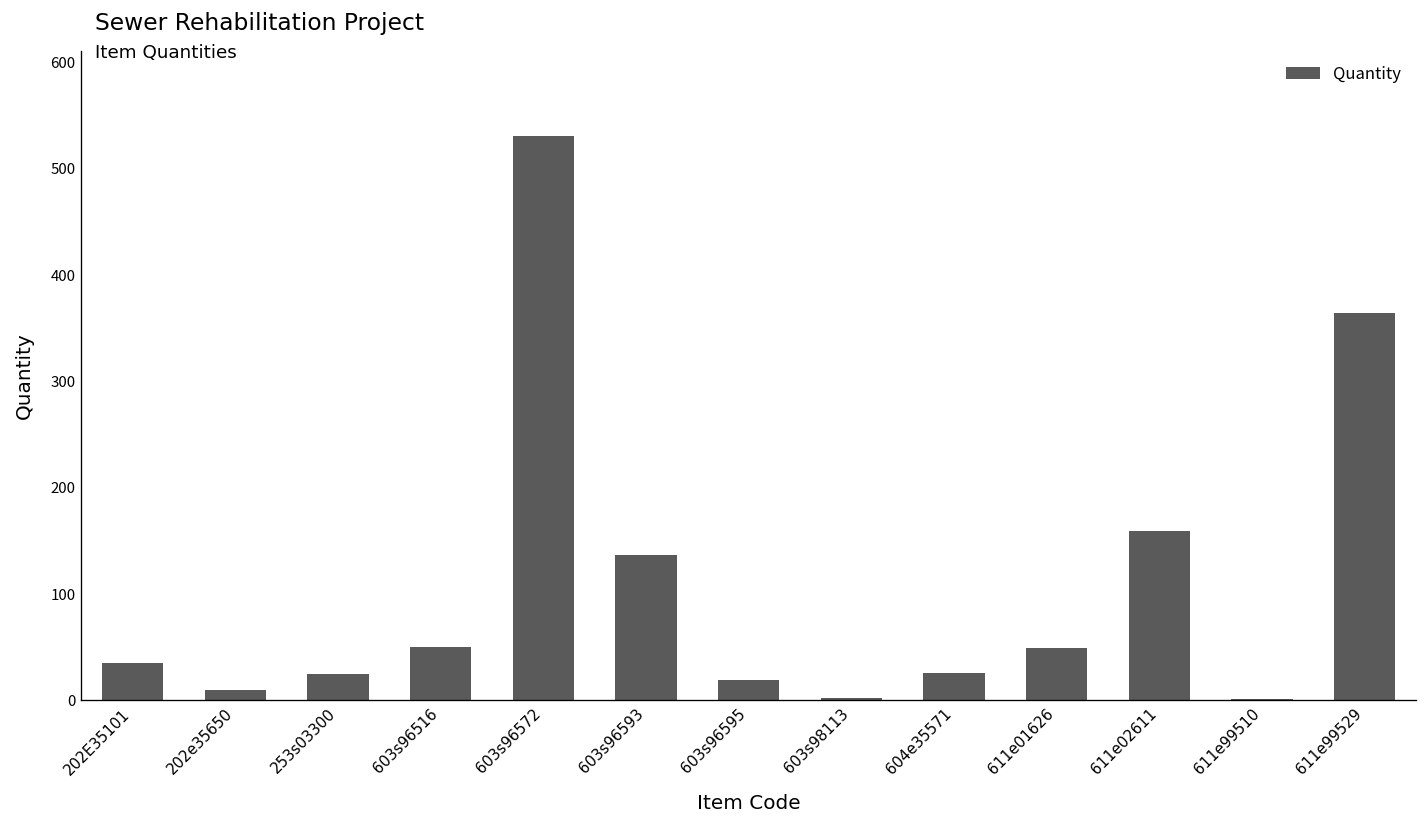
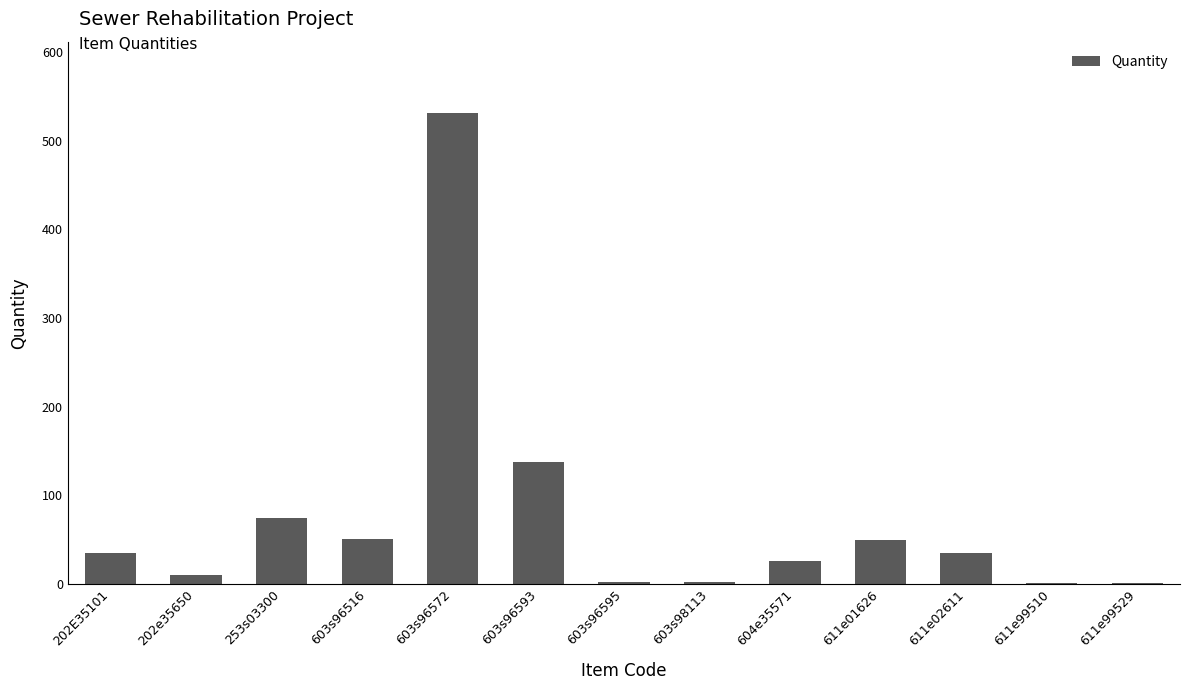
  {
    "202E35101": 40,
    "202e35650": 10,
-   "253s03300": 30,
+   "253s03300": 70,
    "603s96516": 50,
    "603s96572": 530,
    "603s96593": 140,
-   "603s96595": 20,
+   "603s96595": 0,
    "604e35571": 30,
    "611e01626": 50,
-   "611e02611": 160,
-   "611e99529": 360
+   "611e02611": 40,
+   "611e99529": 0
  }
